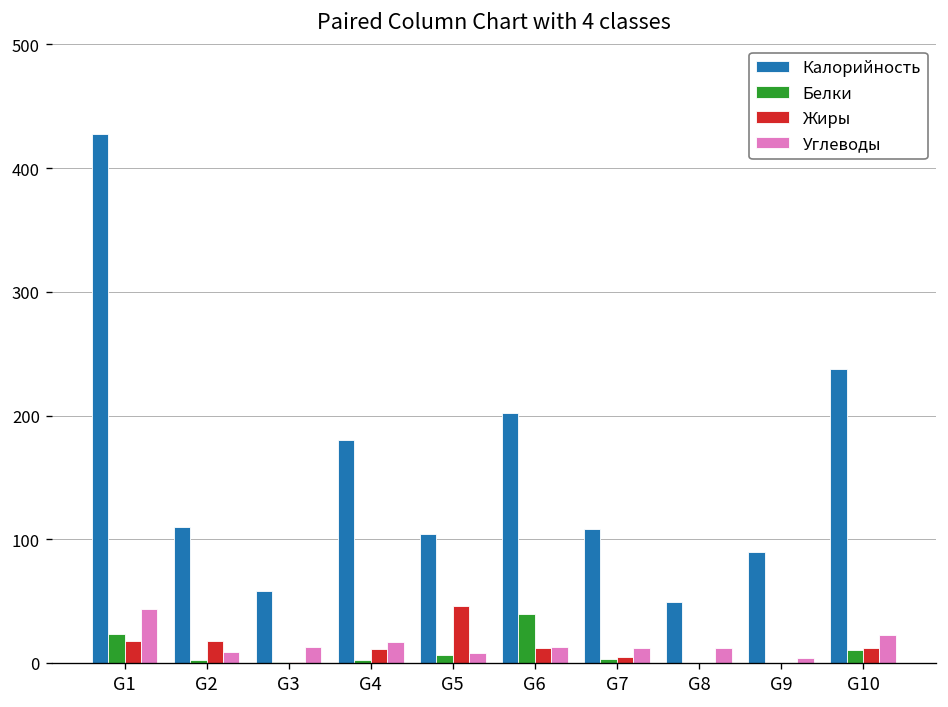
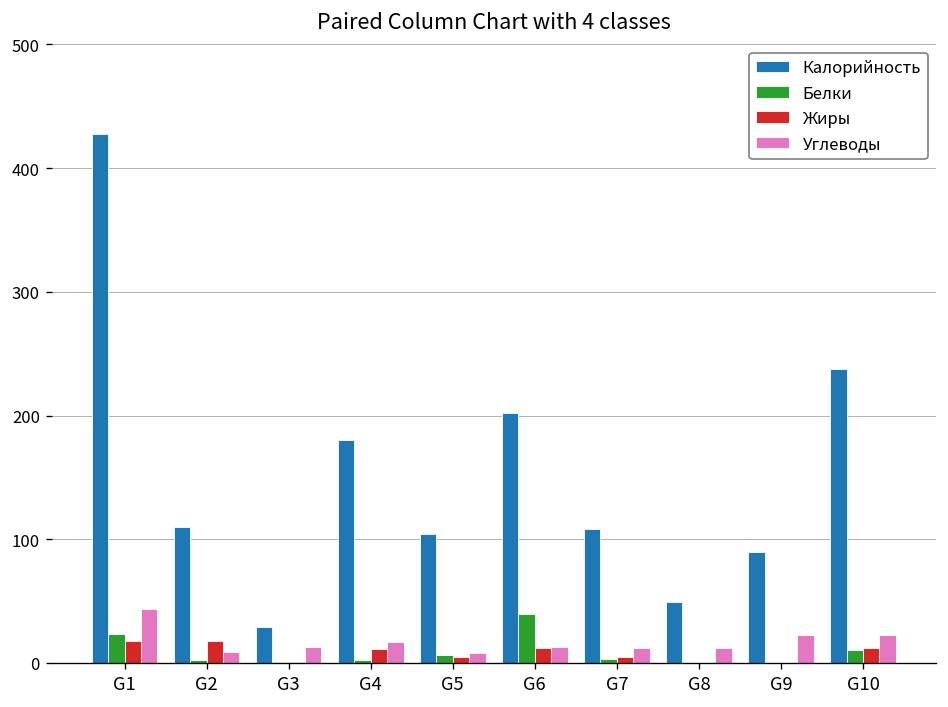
  {
    "Калорийность": {
      "G1": 428,
      "G2": 110,
-     "G3": 58,
+     "G3": 29,
      "G4": 180,
      "G5": 104,
      "G6": 202,
      "G7": 108,
      "G8": 49,
      "G9": 90,
      "G10": 238
    },
    "Белки": {
      "G1": 24,
      "G5": 7,
      "G6": 40,
      "G7": 3,
      "G9": 0,
      "G10": 10
    },
    "Жиры": {
      "G1": 18,
      "G2": 18,
      "G4": 12,
-     "G5": 46,
+     "G5": 5,
      "G6": 12,
      "G7": 5,
      "G9": 0,
      "G10": 12
    },
    "Углеводы": {
      "G1": 44,
      "G2": 9,
      "G3": 13,
      "G4": 17,
      "G5": 8,
      "G6": 13,
      "G7": 12,
      "G8": 12,
-     "G9": 4,
+     "G9": 22,
      "G10": 22
    }
  }
